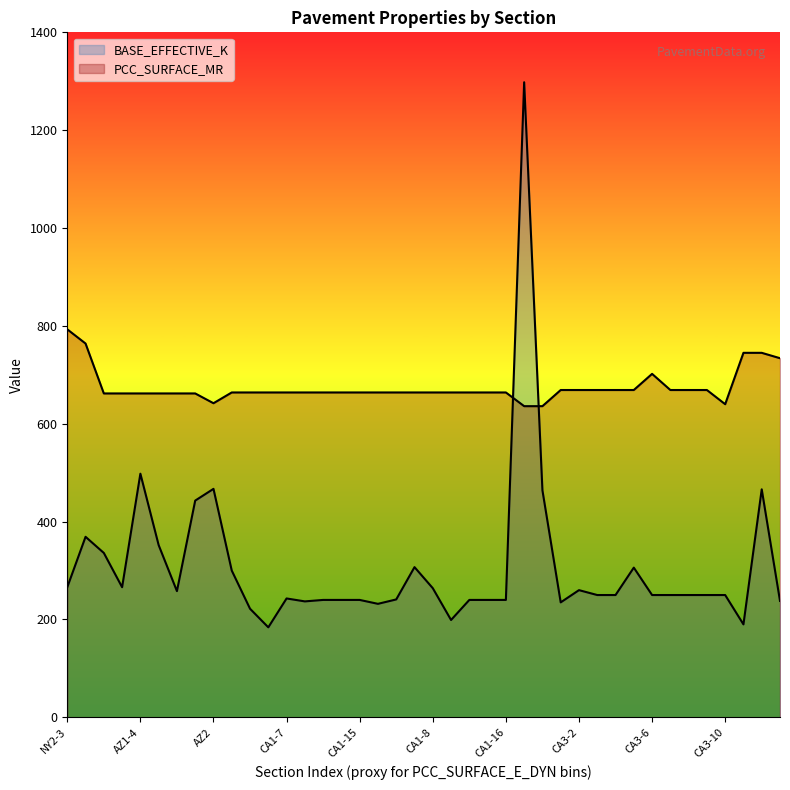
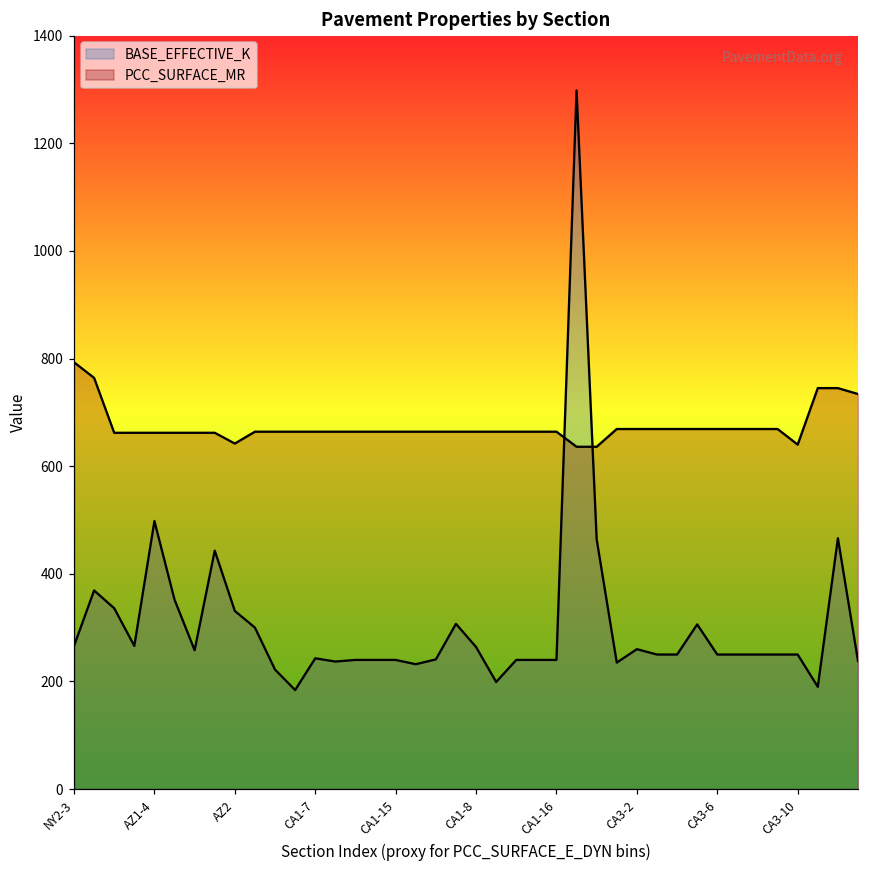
  {
    "BASE_EFFECTIVE_K": {
      "NY2-3": 270,
      "AZ1-4": 500,
-     "AZ2": 470,
+     "AZ2": 330,
      "CA1-7": 240,
      "CA1-15": 240,
      "CA1-8": 260,
      "CA1-16": 240,
      "CA3-2": 260,
      "CA3-6": 250,
      "CA3-10": 250
    },
    "PCC_SURFACE_MR": {
      "NY2-3": 790,
      "AZ1-4": 660,
      "AZ2": 640,
      "CA1-7": 660,
      "CA1-15": 660,
      "CA1-8": 660,
      "CA1-16": 660,
      "CA3-2": 670,
-     "CA3-6": 700,
+     "CA3-6": 670,
      "CA3-10": 640
    }
  }
